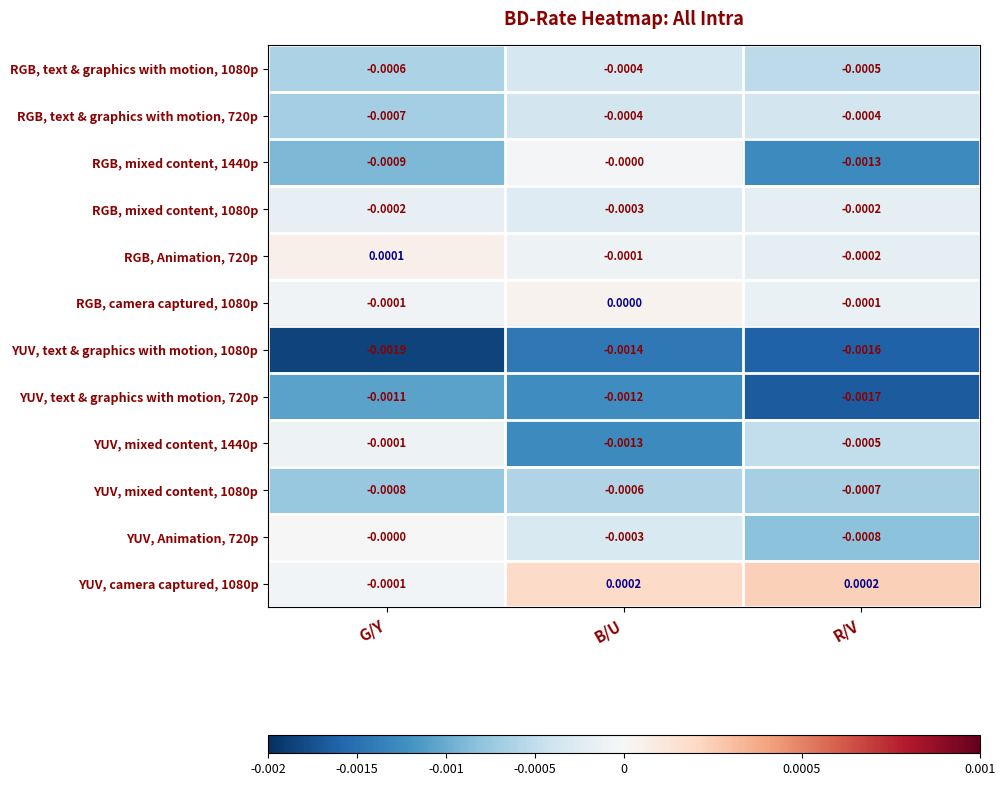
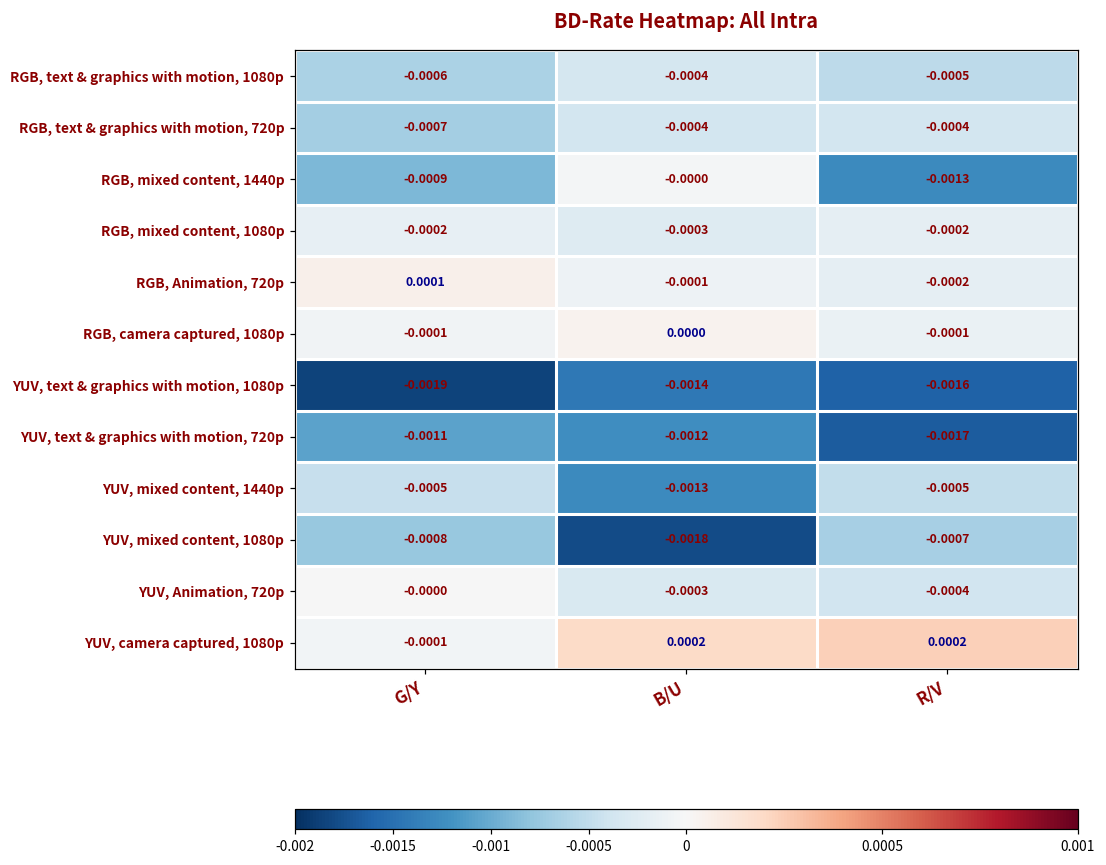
  {
    "RGB, text & graphics with motion, 1080p": {
      "G/Y": -0.0006,
      "B/U": -0.0004,
      "R/V": -0.0005
    },
    "RGB, text & graphics with motion, 720p": {
      "G/Y": -0.0007,
      "B/U": -0.0004,
      "R/V": -0.0004
    },
    "RGB, mixed content, 1440p": {
      "G/Y": -0.0009,
      "B/U": -0.0000,
      "R/V": -0.0013
    },
    "RGB, mixed content, 1080p": {
      "G/Y": -0.0002,
      "B/U": -0.0003,
      "R/V": -0.0002
    },
    "RGB, Animation, 720p": {
      "G/Y": 0.0001,
      "B/U": -0.0001,
      "R/V": -0.0002
    },
    "RGB, camera captured, 1080p": {
      "G/Y": -0.0001,
      "B/U": 0.0000,
      "R/V": -0.0001
    },
    "YUV, text & graphics with motion, 1080p": {
      "G/Y": -0.0019,
      "B/U": -0.0014,
      "R/V": -0.0016
    },
    "YUV, text & graphics with motion, 720p": {
      "G/Y": -0.0011,
      "B/U": -0.0012,
      "R/V": -0.0017
    },
    "YUV, mixed content, 1440p": {
-     "G/Y": -0.0001,
+     "G/Y": -0.0005,
      "B/U": -0.0013,
      "R/V": -0.0005
    },
    "YUV, mixed content, 1080p": {
      "G/Y": -0.0008,
-     "B/U": -0.0006,
+     "B/U": -0.0018,
      "R/V": -0.0007
    },
    "YUV, Animation, 720p": {
      "G/Y": -0.0000,
      "B/U": -0.0003,
-     "R/V": -0.0008
+     "R/V": -0.0004
    },
    "YUV, camera captured, 1080p": {
      "G/Y": -0.0001,
      "B/U": 0.0002,
      "R/V": 0.0002
    }
  }
